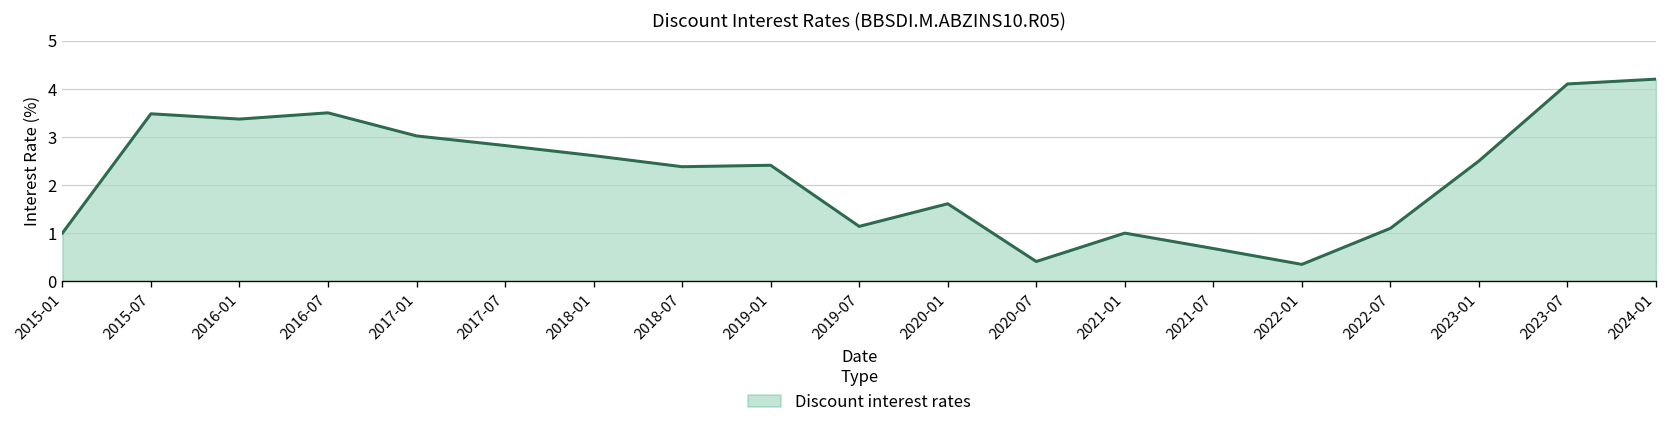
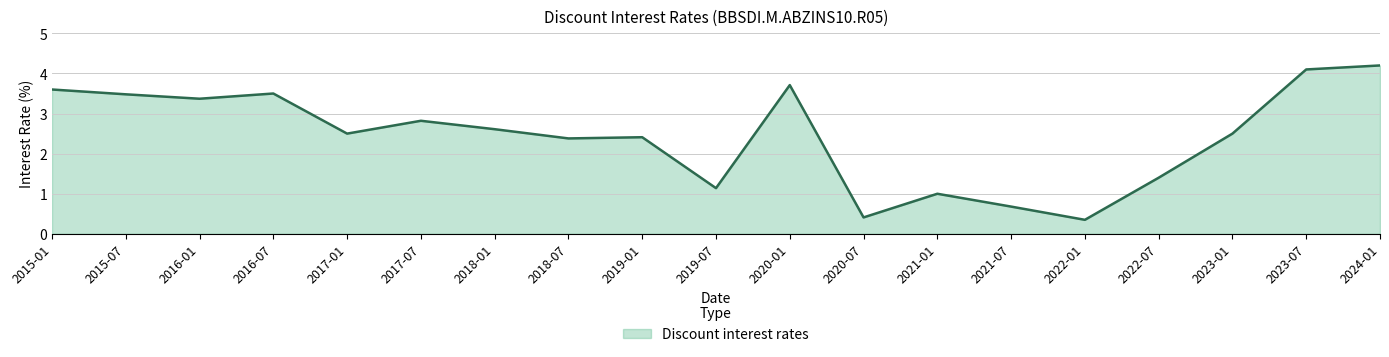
  {
-   "2015-01": 1.0,
+   "2015-01": 3.6,
    "2015-07": 3.5,
    "2016-01": 3.4,
    "2016-07": 3.5,
-   "2017-01": 3.0,
+   "2017-01": 2.5,
    "2017-07": 2.8,
    "2018-01": 2.6,
    "2018-07": 2.4,
    "2019-01": 2.4,
    "2019-07": 1.1,
-   "2020-01": 1.6,
+   "2020-01": 3.7,
    "2020-07": 0.4,
    "2021-01": 1.0,
    "2021-07": 0.7,
    "2022-01": 0.4,
-   "2022-07": 1.1,
+   "2022-07": 1.4,
    "2023-01": 2.5,
    "2023-07": 4.1,
    "2024-01": 4.2
  }
